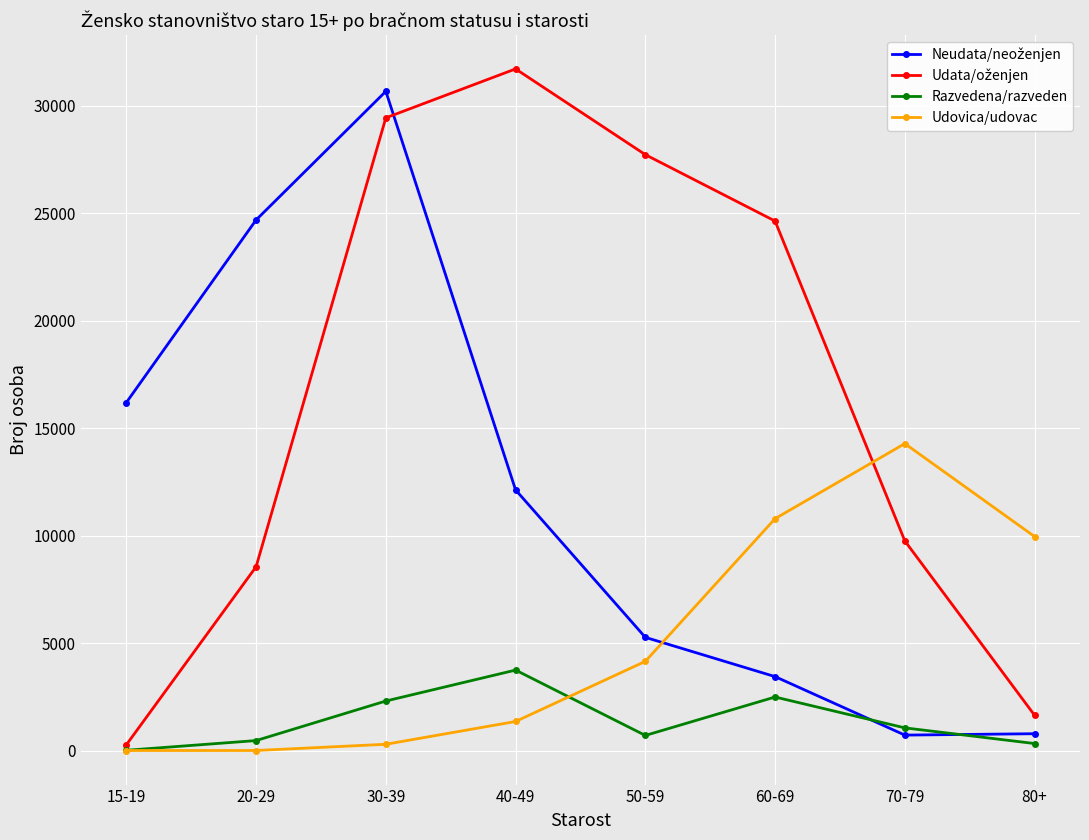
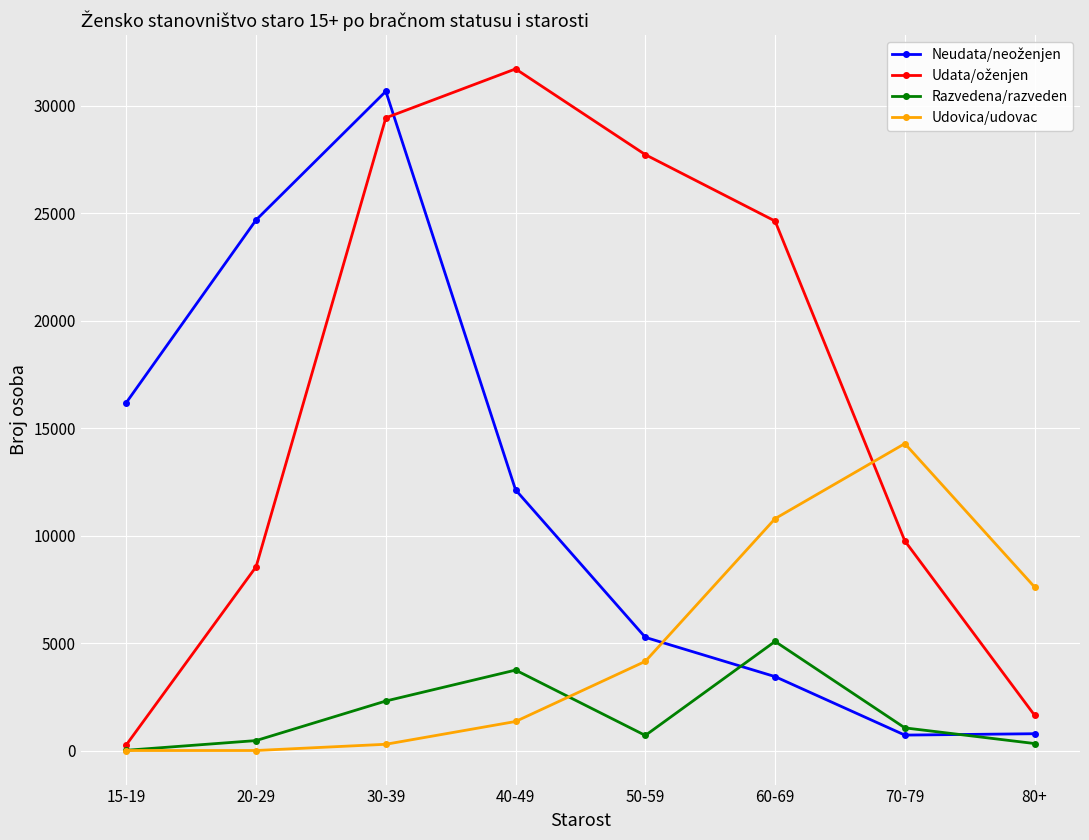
  {
    "Neudata/neoženjen": {
      "15-19": 16200,
      "20-29": 24700,
      "30-39": 30700,
      "40-49": 12100,
      "50-59": 5300,
      "60-69": 3400,
      "70-79": 700,
      "80+": 800
    },
    "Udata/oženjen": {
      "15-19": 300,
      "20-29": 8500,
      "30-39": 29400,
      "40-49": 31700,
      "50-59": 27700,
      "60-69": 24600,
      "70-79": 9800,
      "80+": 1600
    },
    "Razvedena/razveden": {
      "20-29": 500,
      "30-39": 2300,
      "40-49": 3700,
      "50-59": 700,
-     "60-69": 2500,
+     "60-69": 5100,
      "70-79": 1100,
      "80+": 300
    },
    "Udovica/udovac": {
      "20-29": 0,
      "30-39": 300,
      "40-49": 1400,
      "50-59": 4100,
      "60-69": 10800,
      "70-79": 14300,
-     "80+": 10000
+     "80+": 7600
    }
  }
